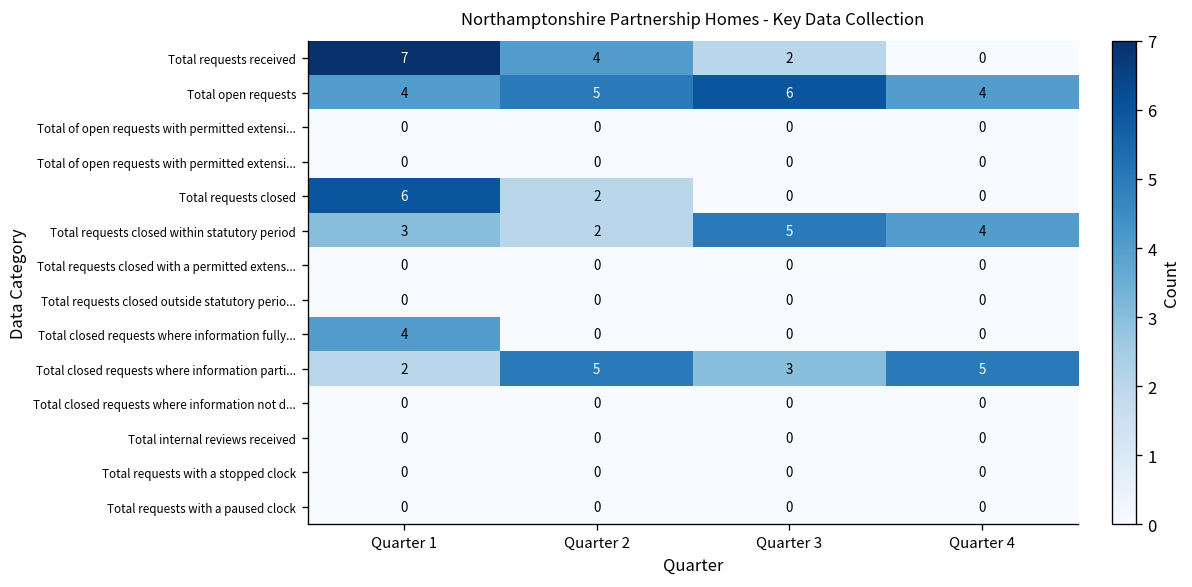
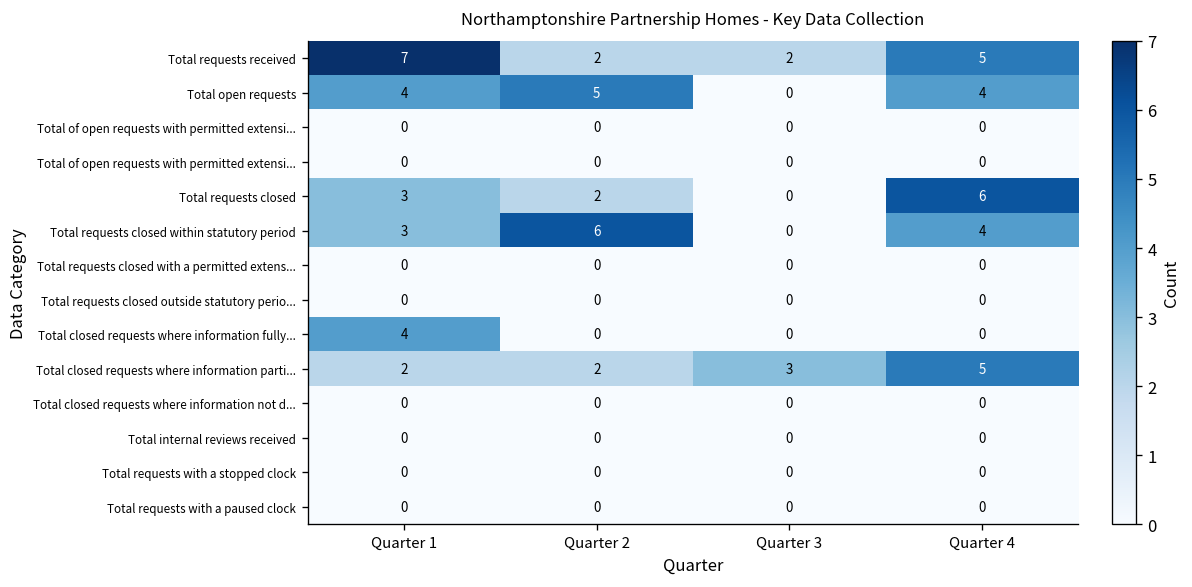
  {
    "Total requests received": {
      "Quarter 1": 7,
-     "Quarter 2": 4,
+     "Quarter 2": 2,
      "Quarter 3": 2,
-     "Quarter 4": 0
+     "Quarter 4": 5
    },
    "Total open requests": {
      "Quarter 1": 4,
      "Quarter 2": 5,
-     "Quarter 3": 6,
+     "Quarter 3": 0,
      "Quarter 4": 4
    },
    "Total requests closed": {
-     "Quarter 1": 6,
+     "Quarter 1": 3,
      "Quarter 2": 2,
      "Quarter 3": 0,
-     "Quarter 4": 0
+     "Quarter 4": 6
    },
    "Total requests closed within statutory period": {
      "Quarter 1": 3,
-     "Quarter 2": 2,
-     "Quarter 3": 5,
+     "Quarter 2": 6,
+     "Quarter 3": 0,
      "Quarter 4": 4
    },
    "Total requests closed with a permitted extens...": {
      "Quarter 1": 0,
      "Quarter 2": 0,
      "Quarter 3": 0,
      "Quarter 4": 0
    },
    "Total requests closed outside statutory perio...": {
      "Quarter 1": 0,
      "Quarter 2": 0,
      "Quarter 3": 0,
      "Quarter 4": 0
    },
    "Total closed requests where information fully...": {
      "Quarter 1": 4,
      "Quarter 2": 0,
      "Quarter 3": 0,
      "Quarter 4": 0
    },
    "Total closed requests where information parti...": {
      "Quarter 1": 2,
-     "Quarter 2": 5,
+     "Quarter 2": 2,
      "Quarter 3": 3,
      "Quarter 4": 5
    },
    "Total closed requests where information not d...": {
      "Quarter 1": 0,
      "Quarter 2": 0,
      "Quarter 3": 0,
      "Quarter 4": 0
    },
    "Total internal reviews received": {
      "Quarter 1": 0,
      "Quarter 2": 0,
      "Quarter 3": 0,
      "Quarter 4": 0
    },
    "Total requests with a stopped clock": {
      "Quarter 1": 0,
      "Quarter 2": 0,
      "Quarter 3": 0,
      "Quarter 4": 0
    },
    "Total requests with a paused clock": {
      "Quarter 1": 0,
      "Quarter 2": 0,
      "Quarter 3": 0,
      "Quarter 4": 0
    }
  }
